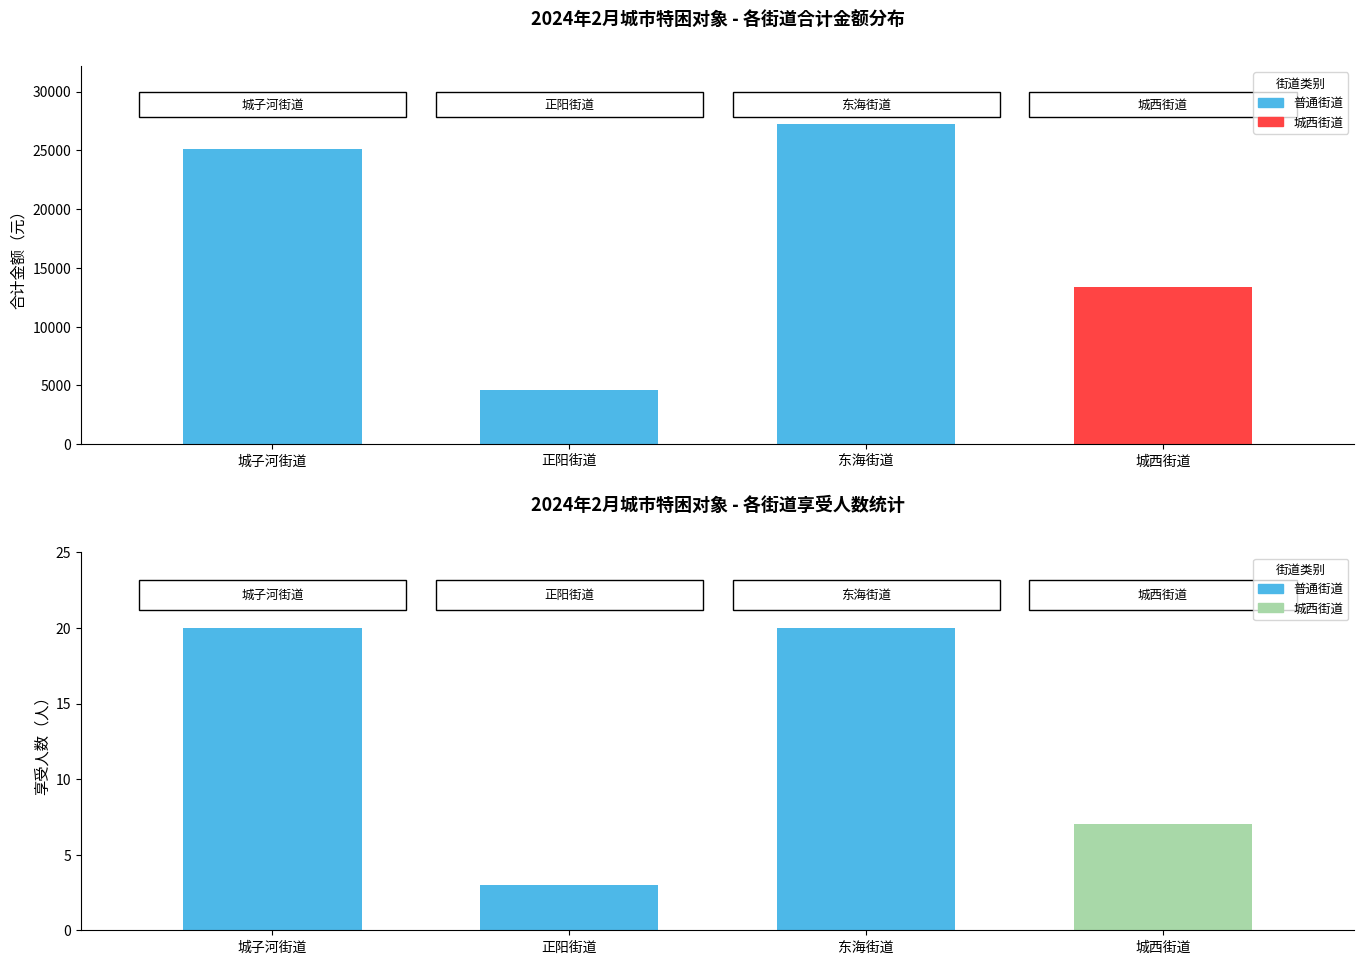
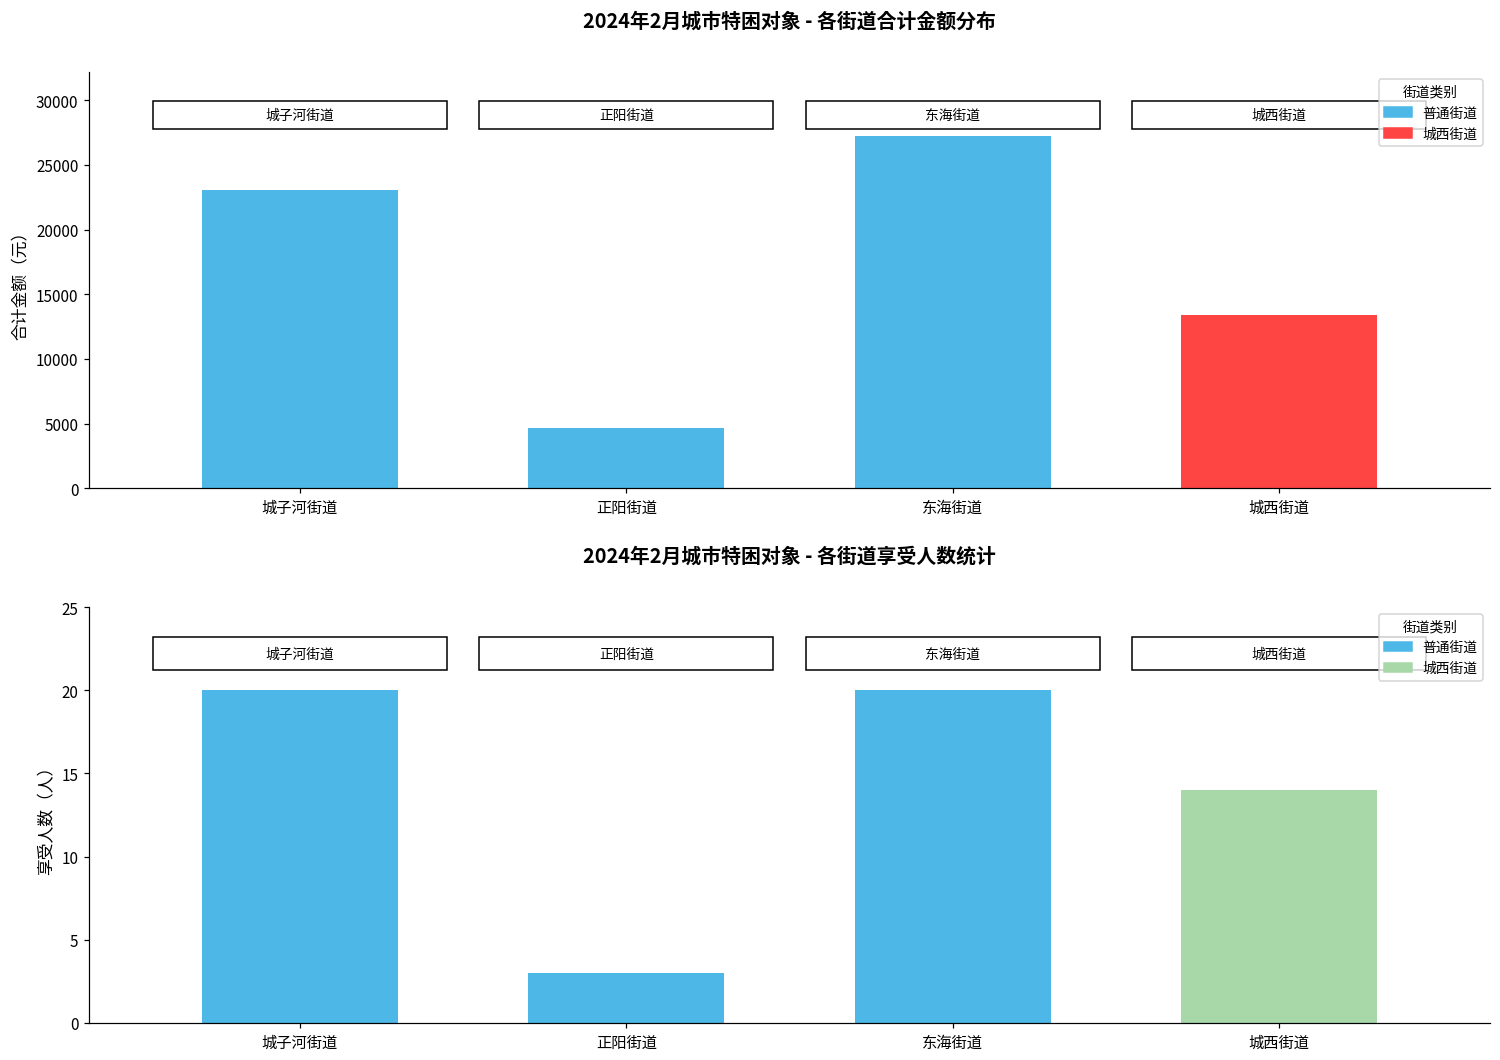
  {
    "2024年2月城市特困对象 - 各街道合计金额分布": {
-     "城子河街道": 25100,
+     "城子河街道": 23100,
      "正阳街道": 4600,
      "东海街道": 27200,
      "城西街道": 13400
    },
    "2024年2月城市特困对象 - 各街道享受人数统计": {
      "城子河街道": 20,
      "正阳街道": 3,
      "东海街道": 20,
-     "城西街道": 7
+     "城西街道": 14
    }
  }
